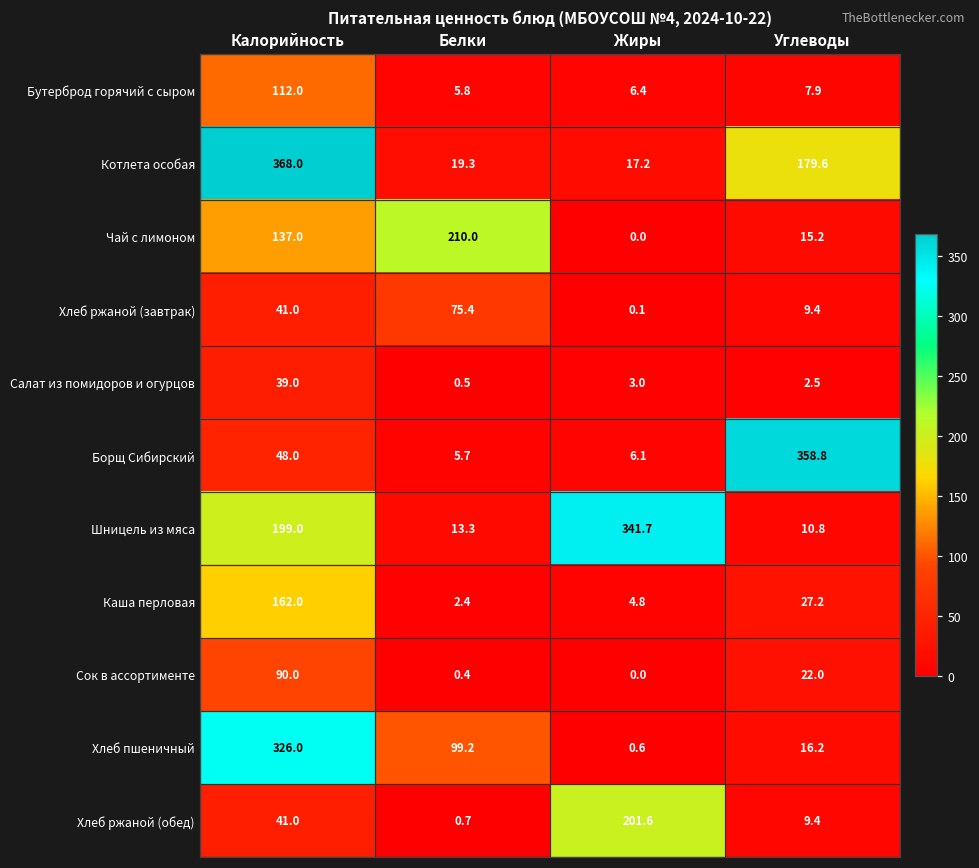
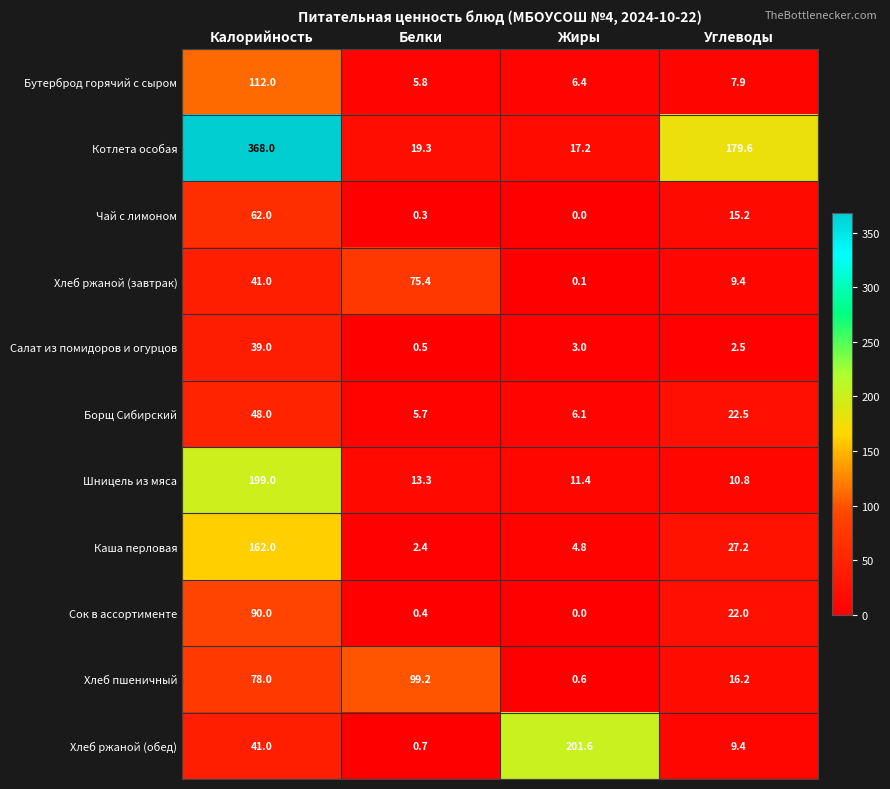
  {
    "Бутерброд горячий с сыром": {
      "Калорийность": 112.0,
      "Белки": 5.8,
      "Жиры": 6.4,
      "Углеводы": 7.9
    },
    "Котлета особая": {
      "Калорийность": 368.0,
      "Белки": 19.3,
      "Жиры": 17.2,
      "Углеводы": 179.6
    },
    "Чай с лимоном": {
-     "Калорийность": 137.0,
-     "Белки": 210.0,
+     "Калорийность": 62.0,
+     "Белки": 0.3,
      "Жиры": 0.0,
      "Углеводы": 15.2
    },
    "Хлеб ржаной (завтрак)": {
      "Калорийность": 41.0,
      "Белки": 75.4,
      "Жиры": 0.1,
      "Углеводы": 9.4
    },
    "Салат из помидоров и огурцов": {
      "Калорийность": 39.0,
      "Белки": 0.5,
      "Жиры": 3.0,
      "Углеводы": 2.5
    },
    "Борщ Сибирский": {
      "Калорийность": 48.0,
      "Белки": 5.7,
      "Жиры": 6.1,
-     "Углеводы": 358.8
+     "Углеводы": 22.5
    },
    "Шницель из мяса": {
      "Калорийность": 199.0,
      "Белки": 13.3,
-     "Жиры": 341.7,
+     "Жиры": 11.4,
      "Углеводы": 10.8
    },
    "Каша перловая": {
      "Калорийность": 162.0,
      "Белки": 2.4,
      "Жиры": 4.8,
      "Углеводы": 27.2
    },
    "Сок в ассортименте": {
      "Калорийность": 90.0,
      "Белки": 0.4,
      "Жиры": 0.0,
      "Углеводы": 22.0
    },
    "Хлеб пшеничный": {
-     "Калорийность": 326.0,
+     "Калорийность": 78.0,
      "Белки": 99.2,
      "Жиры": 0.6,
      "Углеводы": 16.2
    },
    "Хлеб ржаной (обед)": {
      "Калорийность": 41.0,
      "Белки": 0.7,
      "Жиры": 201.6,
      "Углеводы": 9.4
    }
  }
